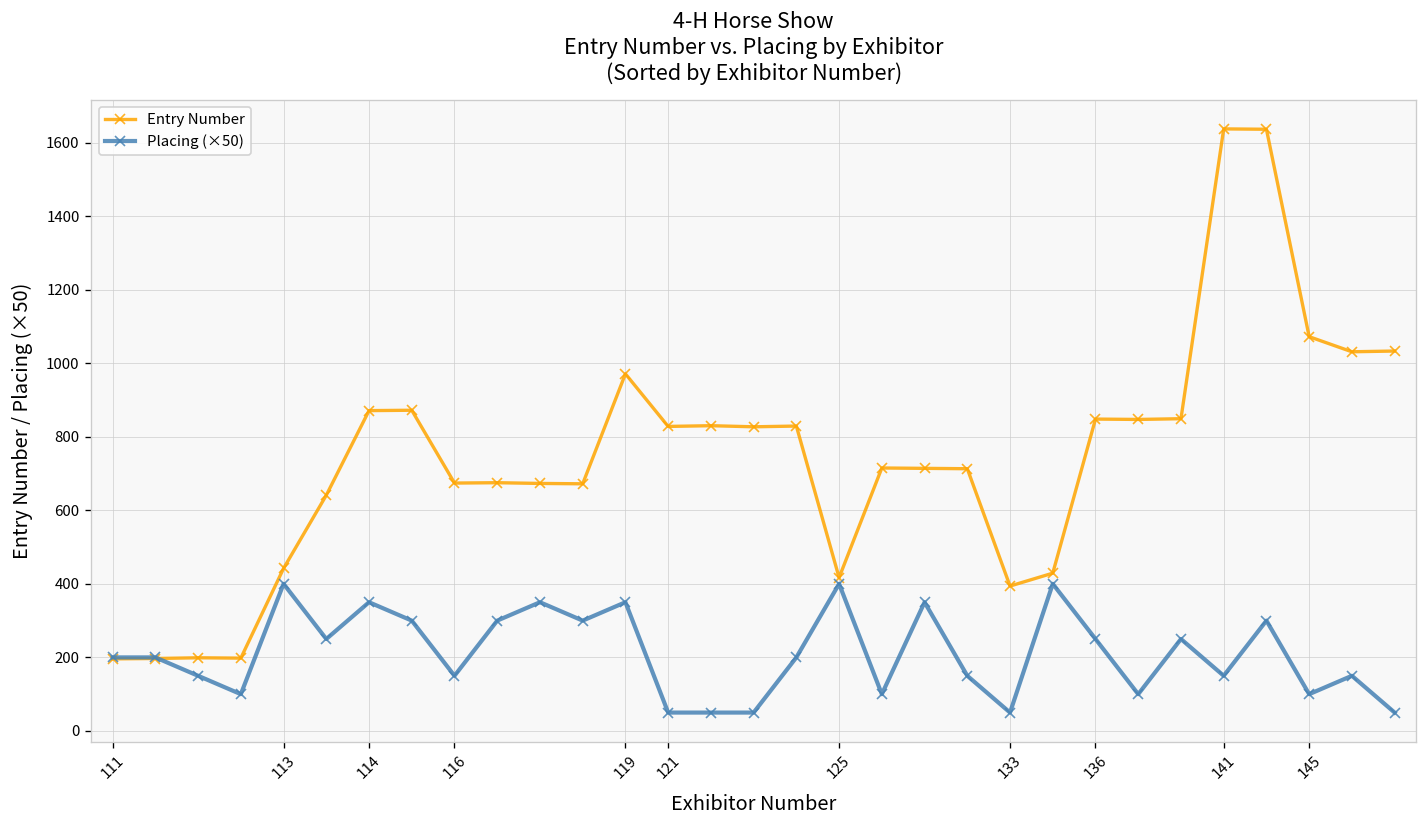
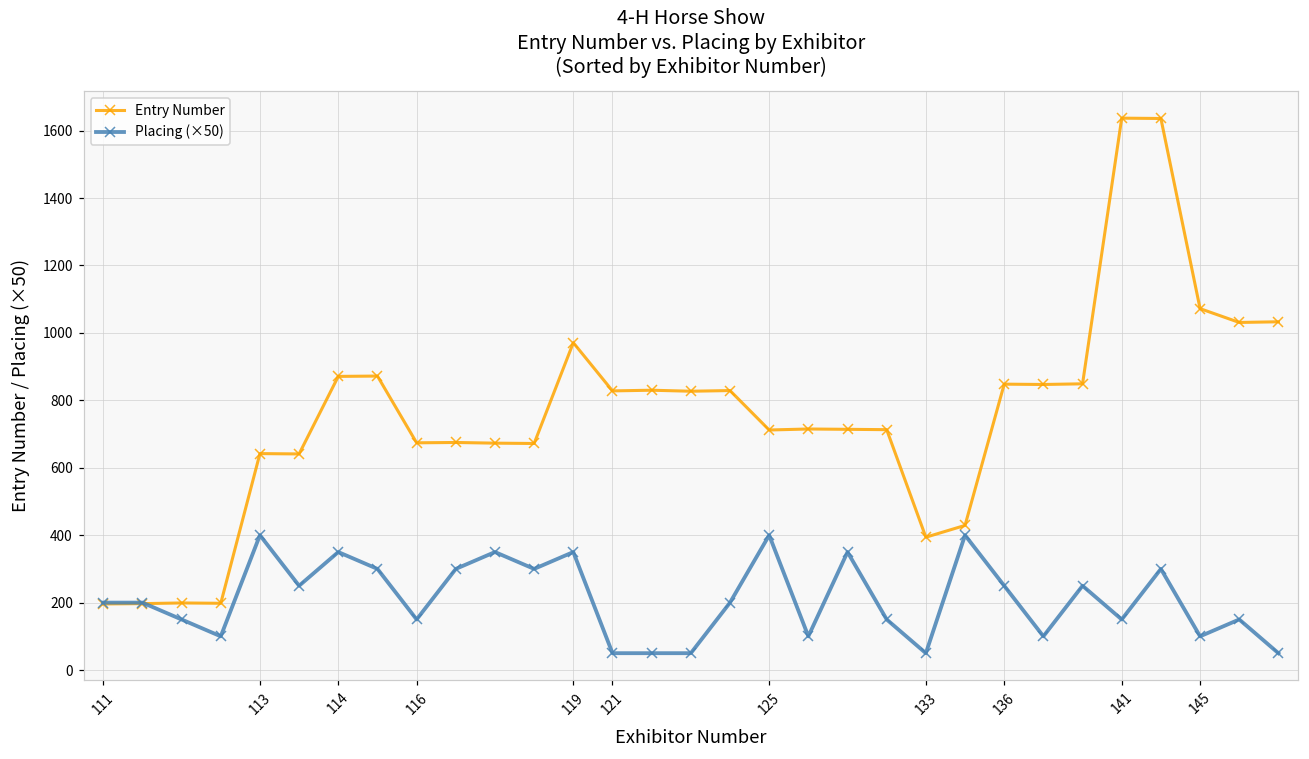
  {
    "Entry Number": {
-     "113": 440,
+     "113": 640,
      "114": 870,
      "116": 670,
      "119": 970,
      "121": 830,
-     "125": 420,
+     "125": 710,
      "133": 390,
      "136": 850,
      "141": 1640,
      "145": 1070
    },
    "Placing (×50)": {
      "113": 400,
      "114": 350,
      "116": 150,
      "119": 350,
      "121": 50,
      "125": 400,
      "133": 50,
      "136": 250,
      "141": 150,
      "145": 100
    }
  }
